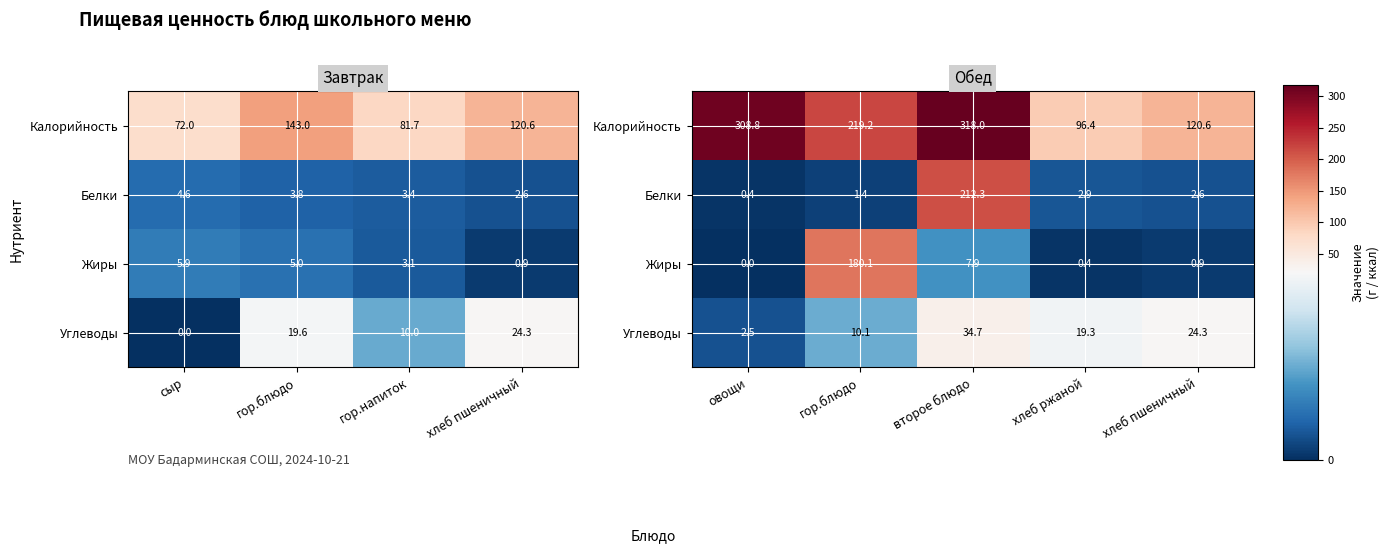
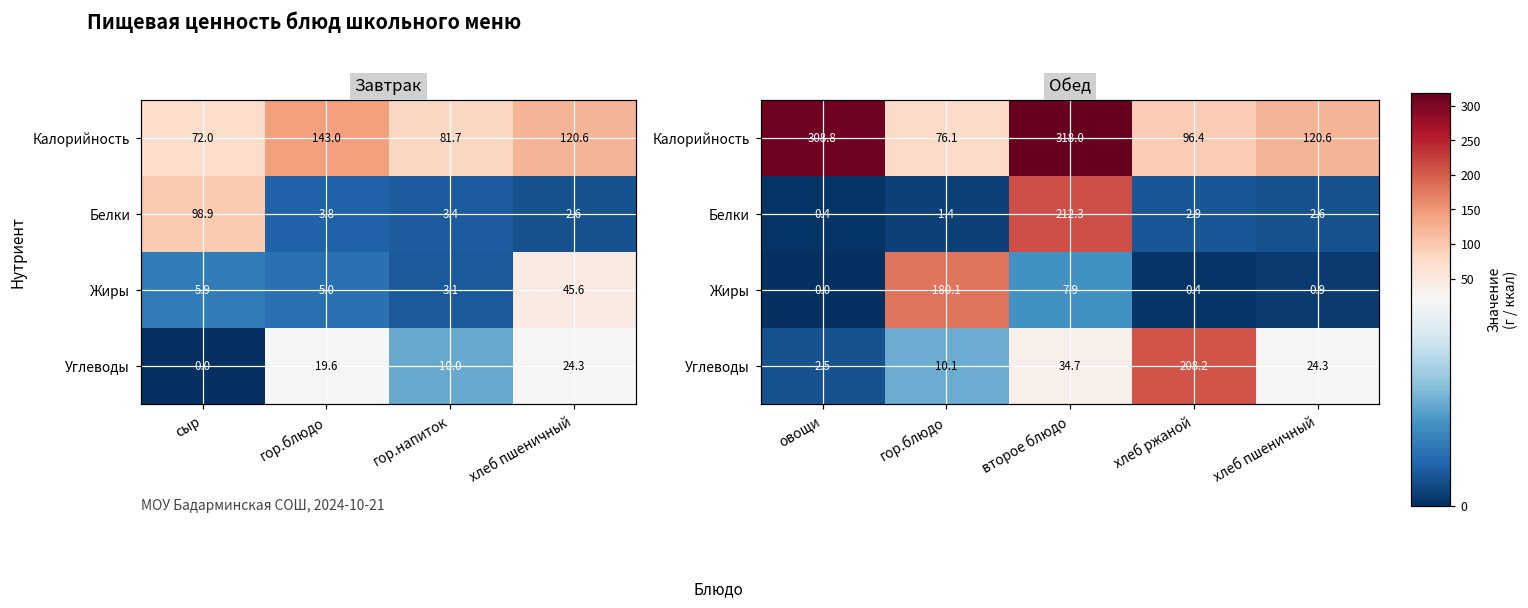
  {
    "Завтрак": {
      "Калорийность": {
        "сыр": 72.0,
        "гор.блюдо": 143.0,
        "гор.напиток": 81.7,
        "хлеб пшеничный": 120.6
      },
      "Белки": {
-       "сыр": 4.6,
+       "сыр": 98.9,
        "гор.блюдо": 3.8,
        "гор.напиток": 3.4,
        "хлеб пшеничный": 2.6
      },
      "Жиры": {
        "сыр": 5.9,
        "гор.блюдо": 5.0,
        "гор.напиток": 3.1,
-       "хлеб пшеничный": 0.9
+       "хлеб пшеничный": 45.6
      },
      "Углеводы": {
        "сыр": 0.0,
        "гор.блюдо": 19.6,
        "гор.напиток": 10.0,
        "хлеб пшеничный": 24.3
      }
    },
    "Обед": {
      "Калорийность": {
        "овощи": 308.8,
-       "гор.блюдо": 219.2,
+       "гор.блюдо": 76.1,
        "второе блюдо": 318.0,
        "хлеб ржаной": 96.4,
        "хлеб пшеничный": 120.6
      },
      "Белки": {
        "овощи": 0.4,
        "гор.блюдо": 1.4,
        "второе блюдо": 212.3,
        "хлеб ржаной": 2.9,
        "хлеб пшеничный": 2.6
      },
      "Жиры": {
        "овощи": 0.0,
        "гор.блюдо": 180.1,
        "второе блюдо": 7.9,
        "хлеб ржаной": 0.4,
        "хлеб пшеничный": 0.9
      },
      "Углеводы": {
        "овощи": 2.5,
        "гор.блюдо": 10.1,
        "второе блюдо": 34.7,
-       "хлеб ржаной": 19.3,
+       "хлеб ржаной": 208.2,
        "хлеб пшеничный": 24.3
      }
    }
  }
